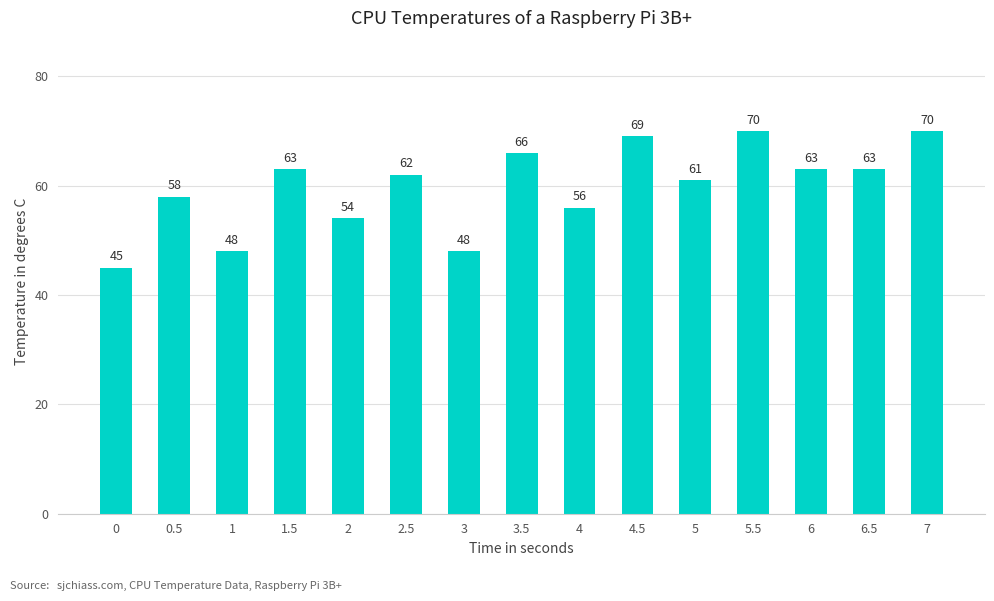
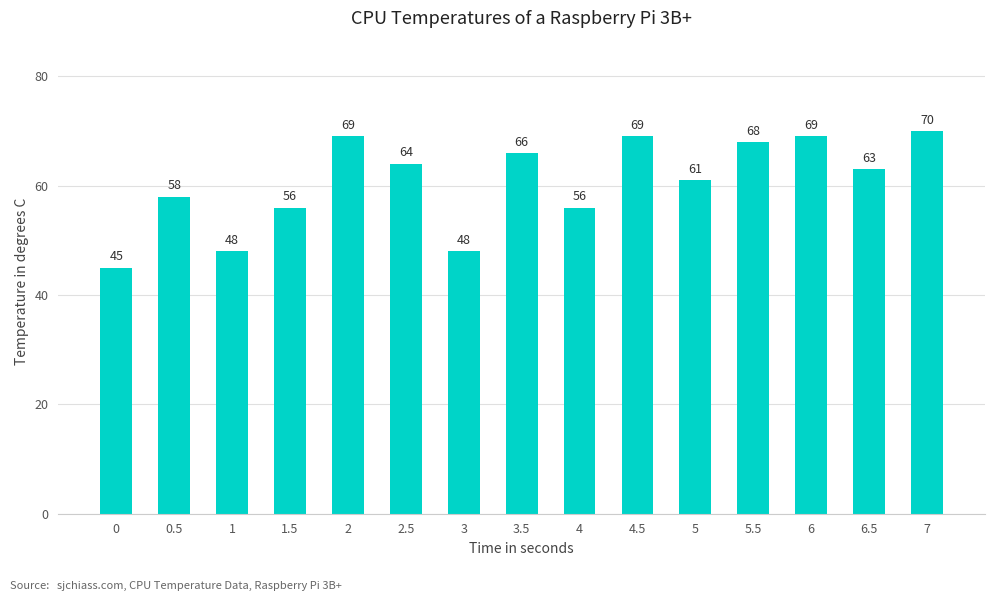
  {
    "0": 45,
    "0.5": 58,
    "1": 48,
-   "1.5": 63,
-   "2": 54,
-   "2.5": 62,
+   "1.5": 56,
+   "2": 69,
+   "2.5": 64,
    "3": 48,
    "3.5": 66,
    "4": 56,
    "4.5": 69,
    "5": 61,
-   "5.5": 70,
-   "6": 63,
+   "5.5": 68,
+   "6": 69,
    "6.5": 63,
    "7": 70
  }
